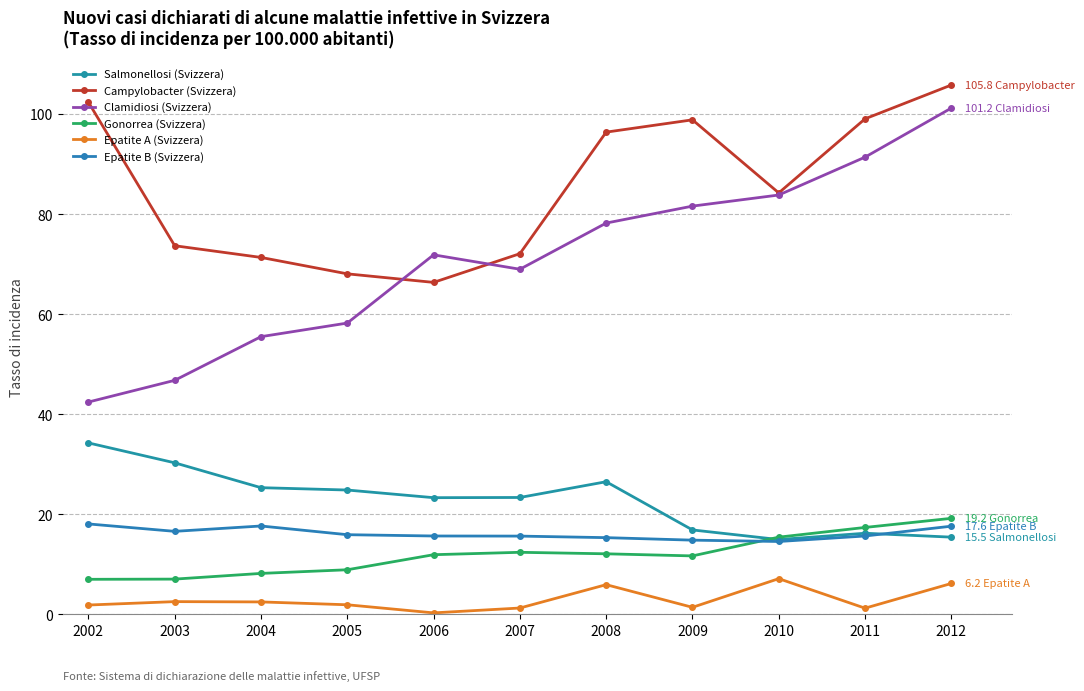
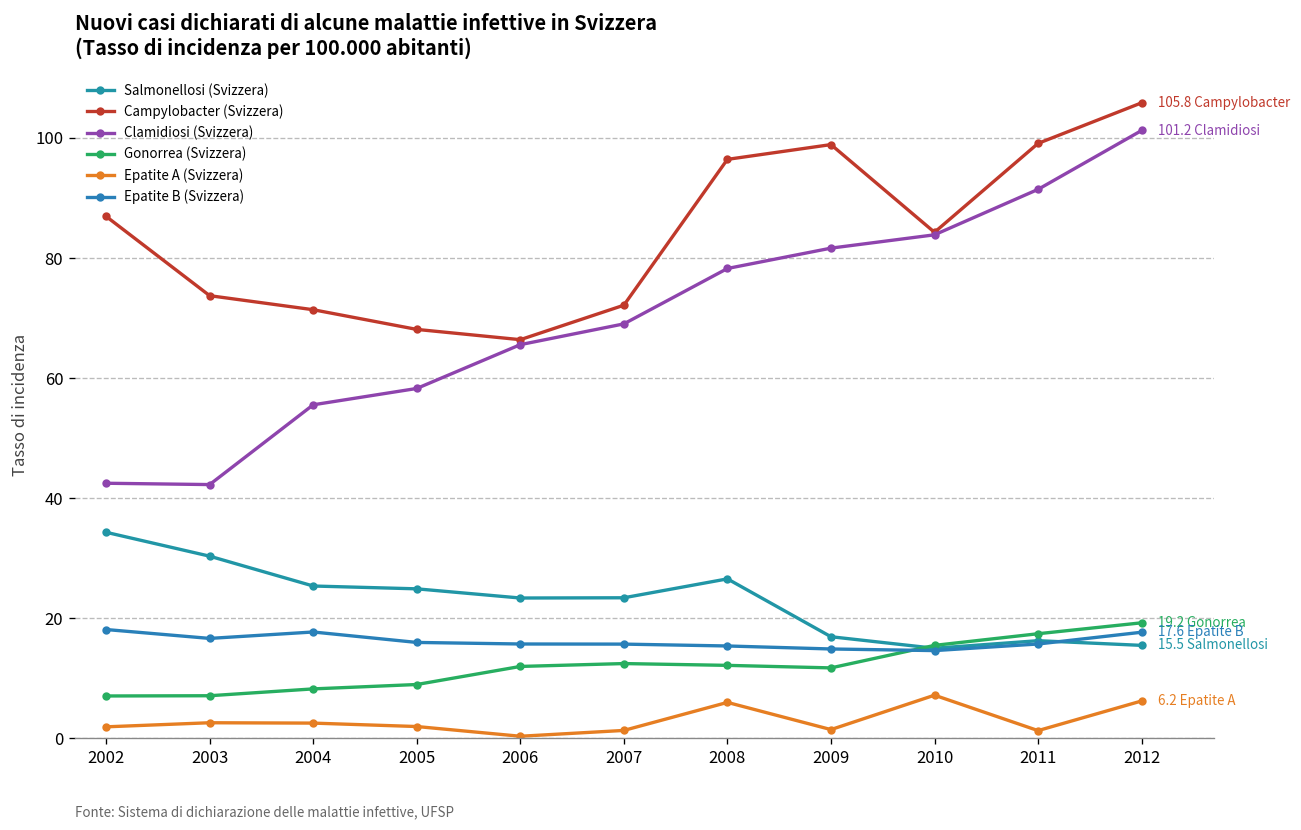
  {
    "Campylobacter (Svizzera)": {
-     "2002": 102,
+     "2002": 87,
      "2003": 74,
      "2004": 71,
      "2005": 68,
      "2006": 66,
      "2007": 72,
      "2008": 96,
      "2009": 99,
      "2011": 99
    },
    "Clamidiosi (Svizzera)": {
      "2002": 42,
-     "2003": 47,
+     "2003": 42,
      "2004": 56,
      "2005": 58,
-     "2006": 72,
+     "2006": 66,
      "2007": 69,
      "2008": 78,
      "2009": 82,
      "2011": 91
    },
    "Gonorrea (Svizzera)": {
      "2002": 7,
      "2003": 7,
      "2004": 8,
      "2005": 9,
      "2006": 12,
      "2007": 12,
      "2008": 12,
      "2009": 12,
      "2011": 17
    },
    "Epatite A (Svizzera)": {
      "2012": 6.2
    }
  }
